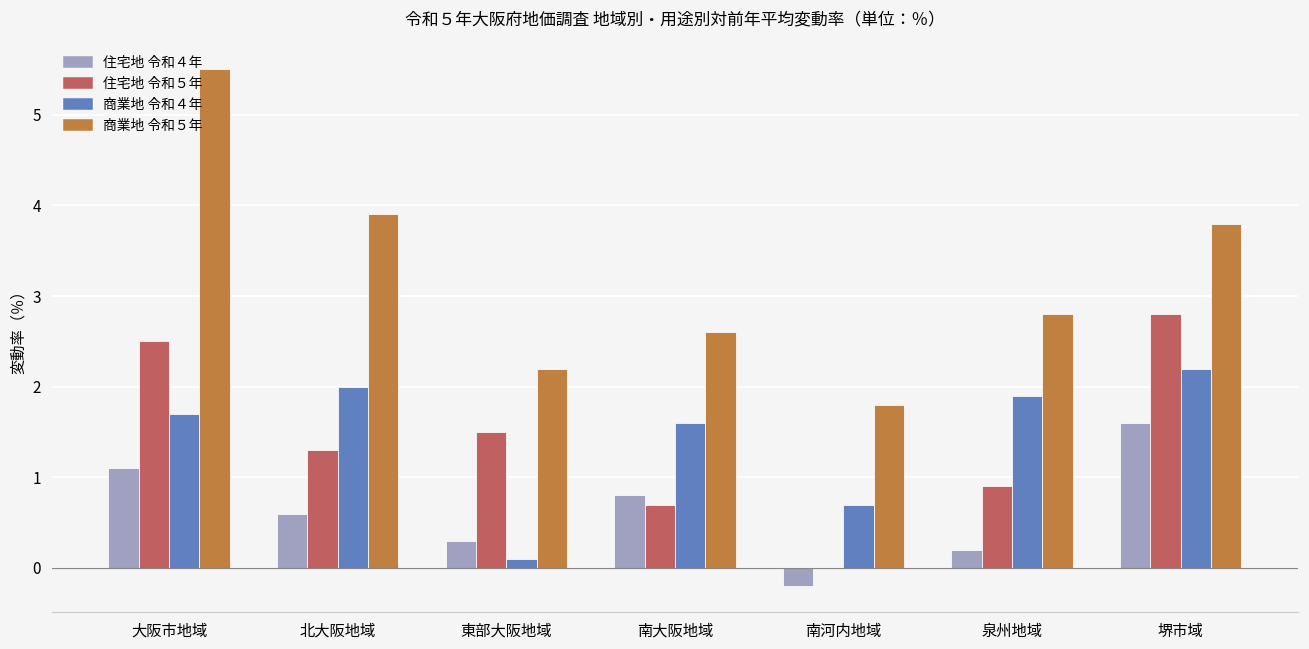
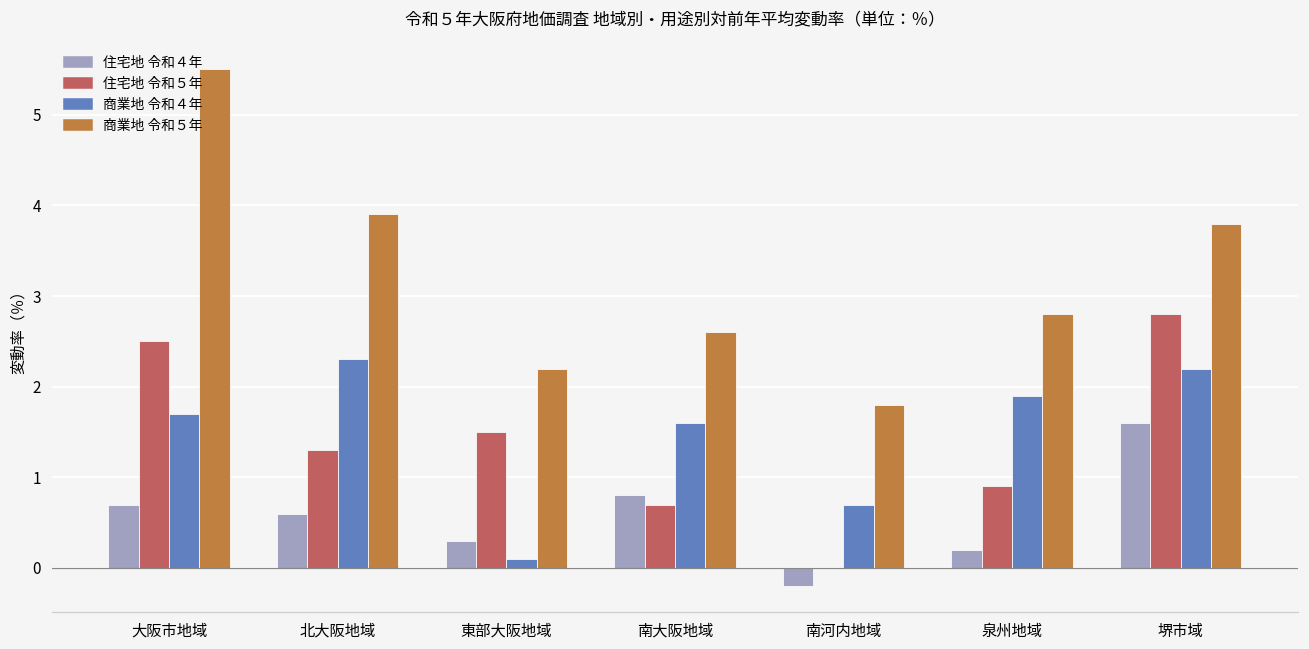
  {
    "住宅地 令和４年": {
-     "大阪市地域": 1.1,
+     "大阪市地域": 0.7,
      "北大阪地域": 0.6,
      "東部大阪地域": 0.3,
      "南大阪地域": 0.8,
      "南河内地域": -0.2,
      "泉州地域": 0.2,
      "堺市域": 1.6
    },
    "商業地 令和４年": {
      "大阪市地域": 1.7,
-     "北大阪地域": 2.0,
+     "北大阪地域": 2.3,
      "東部大阪地域": 0.1,
      "南大阪地域": 1.6,
      "南河内地域": 0.7,
      "泉州地域": 1.9,
      "堺市域": 2.2
    }
  }
